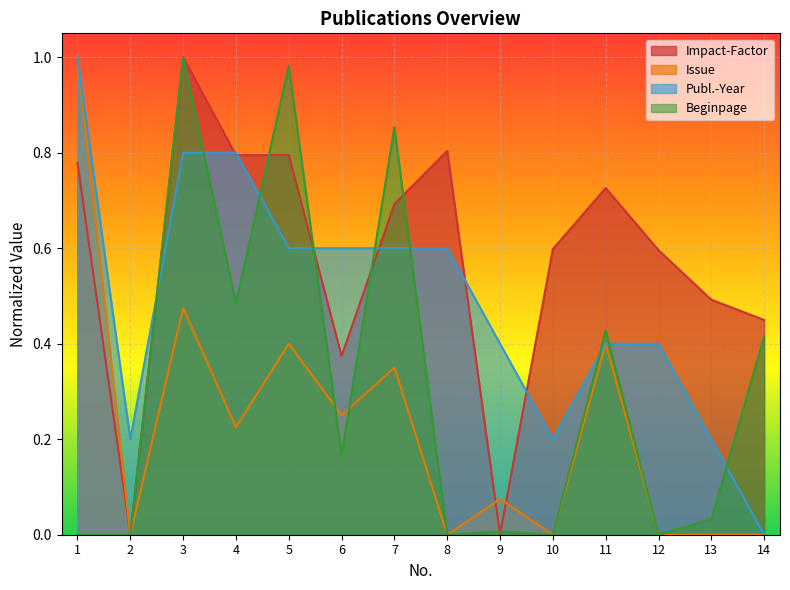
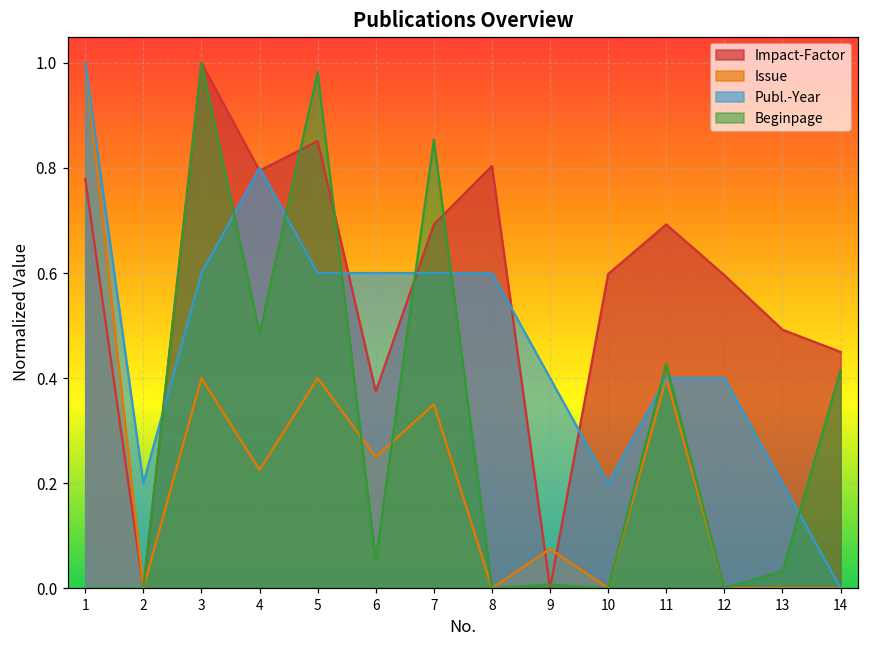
  {
    "Impact-Factor": {
      "1": 0.78,
-     "5": 0.79,
+     "5": 0.85,
      "6": 0.37,
      "7": 0.69,
      "8": 0.80,
      "9": 0.00,
      "10": 0.60,
-     "11": 0.73,
+     "11": 0.69,
      "12": 0.60,
      "13": 0.49,
      "14": 0.45
    },
    "Issue": {
-     "3": 0.48,
+     "3": 0.40,
      "4": 0.23,
      "5": 0.40,
      "6": 0.25,
      "7": 0.35,
      "9": 0.08,
      "13": 0.00
    },
    "Publ.-Year": {
      "2": 0.20,
-     "3": 0.80,
+     "3": 0.60,
      "5": 0.60,
      "6": 0.60,
      "7": 0.60,
      "8": 0.60,
      "9": 0.40,
      "10": 0.20,
      "12": 0.40,
      "13": 0.20
    },
    "Beginpage": {
      "1": 0.00,
      "4": 0.49,
      "5": 0.98,
-     "6": 0.17,
+     "6": 0.05,
      "7": 0.85,
      "9": 0.01,
      "11": 0.43,
      "13": 0.03,
      "14": 0.41
    }
  }
